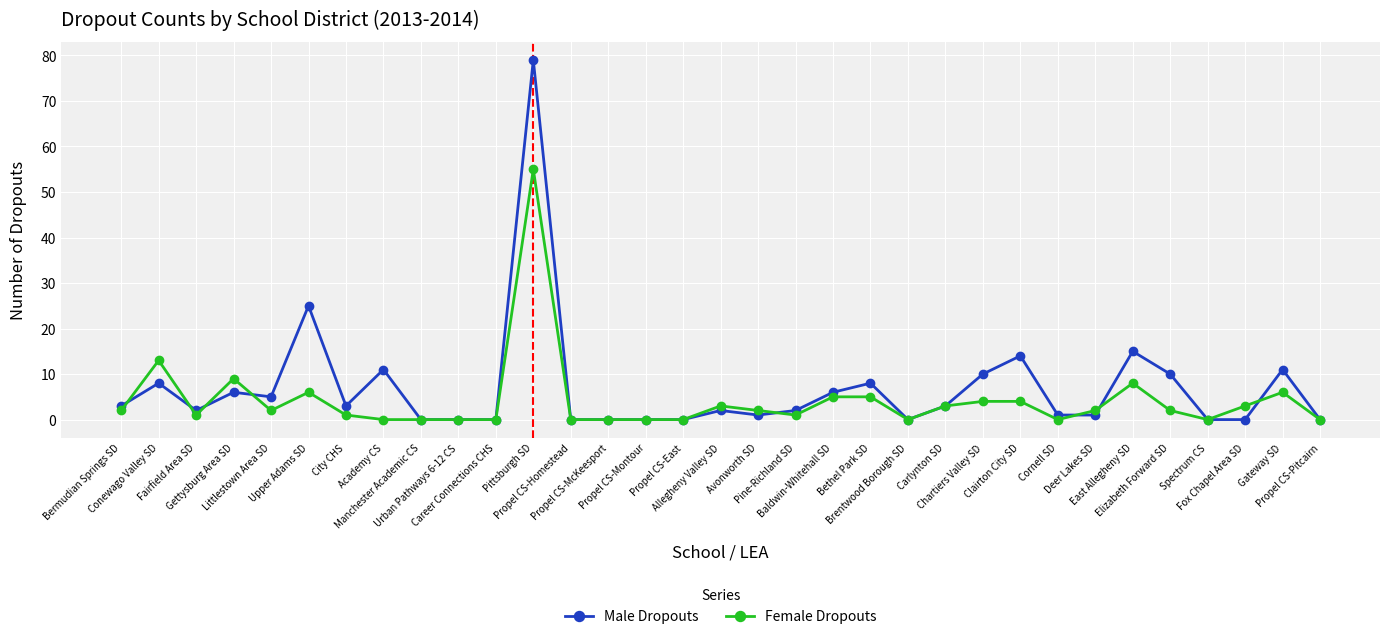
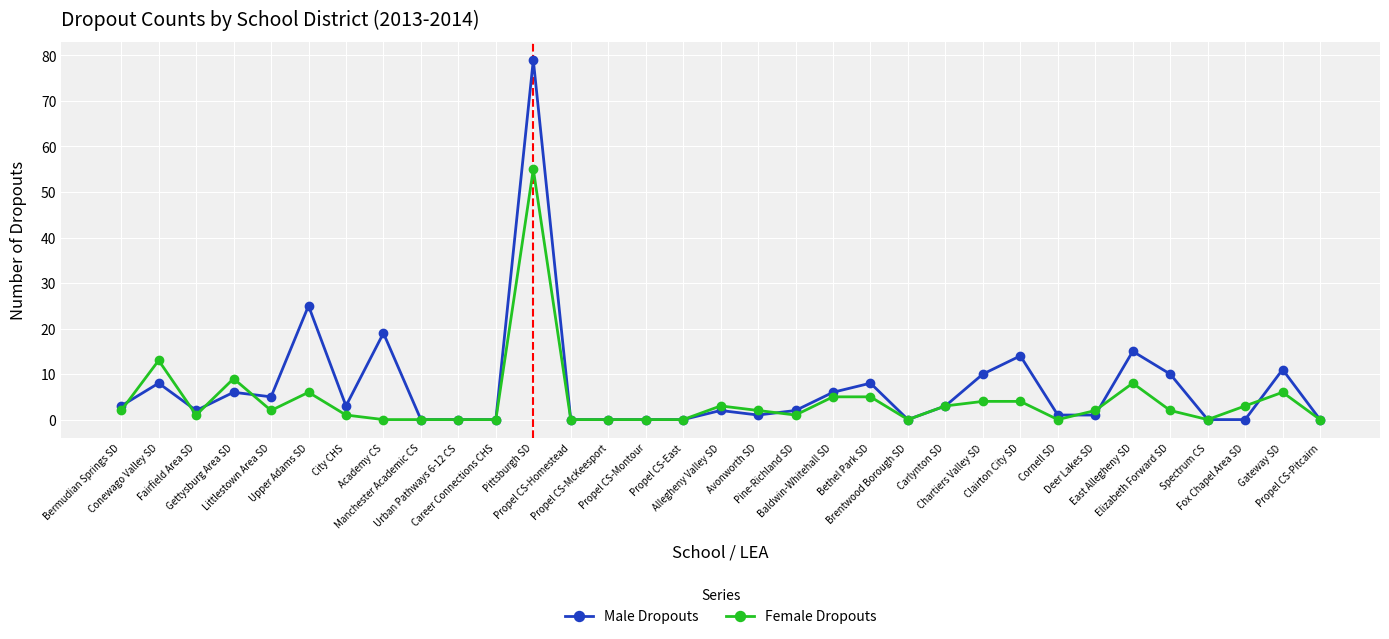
  {
    "Male Dropouts": {
      "Bermudian Springs SD": 3,
      "Conewago Valley SD": 8,
      "Fairfield Area SD": 2,
      "Gettysburg Area SD": 6,
      "Littlestown Area SD": 5,
      "Upper Adams SD": 25,
      "City CHS": 3,
-     "Academy CS": 11,
+     "Academy CS": 19,
      "Pittsburgh SD": 79,
      "Allegheny Valley SD": 2,
      "Avonworth SD": 1,
      "Pine-Richland SD": 2,
      "Baldwin-Whitehall SD": 6,
      "Bethel Park SD": 8,
      "Chartiers Valley SD": 10,
      "Clairton City SD": 14,
      "Cornell SD": 1,
      "Deer Lakes SD": 1,
      "East Allegheny SD": 15,
      "Elizabeth Forward SD": 10,
      "Fox Chapel Area SD": 0,
      "Gateway SD": 11
    },
    "Female Dropouts": {
      "Bermudian Springs SD": 2,
      "Conewago Valley SD": 13,
      "Fairfield Area SD": 1,
      "Gettysburg Area SD": 9,
      "Littlestown Area SD": 2,
      "Upper Adams SD": 6,
      "City CHS": 1,
      "Academy CS": 0,
      "Pittsburgh SD": 55,
      "Allegheny Valley SD": 3,
      "Avonworth SD": 2,
      "Pine-Richland SD": 1,
      "Baldwin-Whitehall SD": 5,
      "Bethel Park SD": 5,
      "Chartiers Valley SD": 4,
      "Clairton City SD": 4,
      "Cornell SD": 0,
      "Deer Lakes SD": 2,
      "East Allegheny SD": 8,
      "Elizabeth Forward SD": 2,
      "Fox Chapel Area SD": 3,
      "Gateway SD": 6
    }
  }
